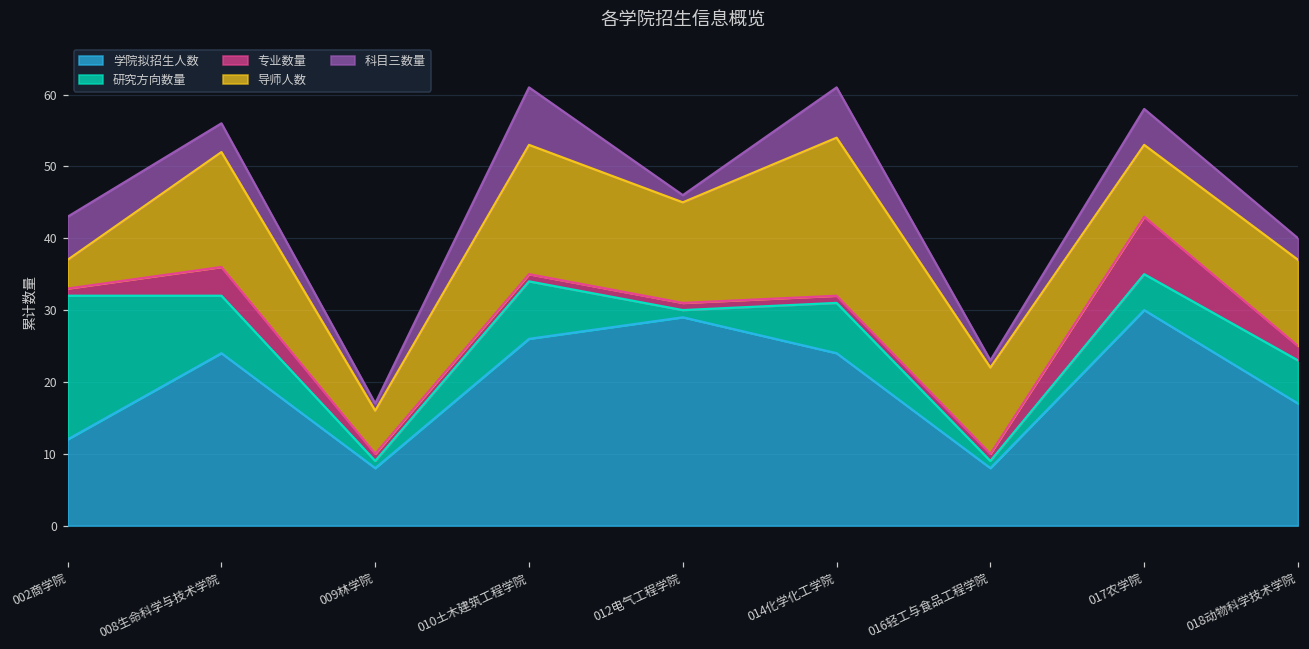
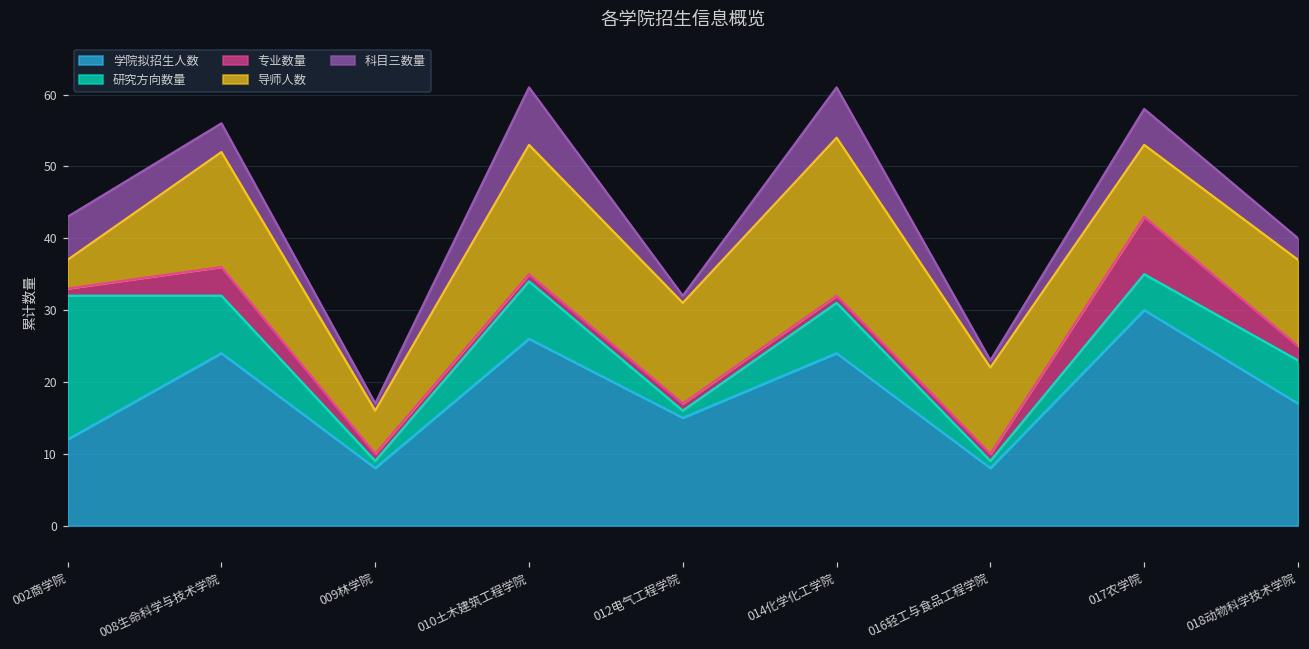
  {
    "学院拟招生人数": {
      "002商学院": 12,
      "008生命科学与技术学院": 24,
      "009林学院": 8,
      "010土木建筑工程学院": 26,
-     "012电气工程学院": 29,
+     "012电气工程学院": 15,
      "014化学化工学院": 24,
      "016轻工与食品工程学院": 8,
      "017农学院": 30,
      "018动物科学技术学院": 17
    },
    "研究方向数量": {
      "002商学院": 20,
      "008生命科学与技术学院": 8,
      "009林学院": 1,
      "010土木建筑工程学院": 8,
      "012电气工程学院": 1,
      "014化学化工学院": 7,
      "016轻工与食品工程学院": 1,
      "017农学院": 5,
      "018动物科学技术学院": 6
    },
    "专业数量": {
      "002商学院": 1,
      "008生命科学与技术学院": 4,
      "009林学院": 1,
      "010土木建筑工程学院": 1,
      "012电气工程学院": 1,
      "014化学化工学院": 1,
      "016轻工与食品工程学院": 1,
      "017农学院": 8,
      "018动物科学技术学院": 2
    },
    "导师人数": {
      "002商学院": 4,
      "008生命科学与技术学院": 16,
      "009林学院": 6,
      "010土木建筑工程学院": 18,
      "012电气工程学院": 14,
      "014化学化工学院": 22,
      "016轻工与食品工程学院": 12,
      "017农学院": 10,
      "018动物科学技术学院": 12
    },
    "科目三数量": {
      "002商学院": 6,
      "008生命科学与技术学院": 4,
      "009林学院": 1,
      "010土木建筑工程学院": 8,
      "012电气工程学院": 1,
      "014化学化工学院": 7,
      "016轻工与食品工程学院": 1,
      "017农学院": 5,
      "018动物科学技术学院": 3
    }
  }
